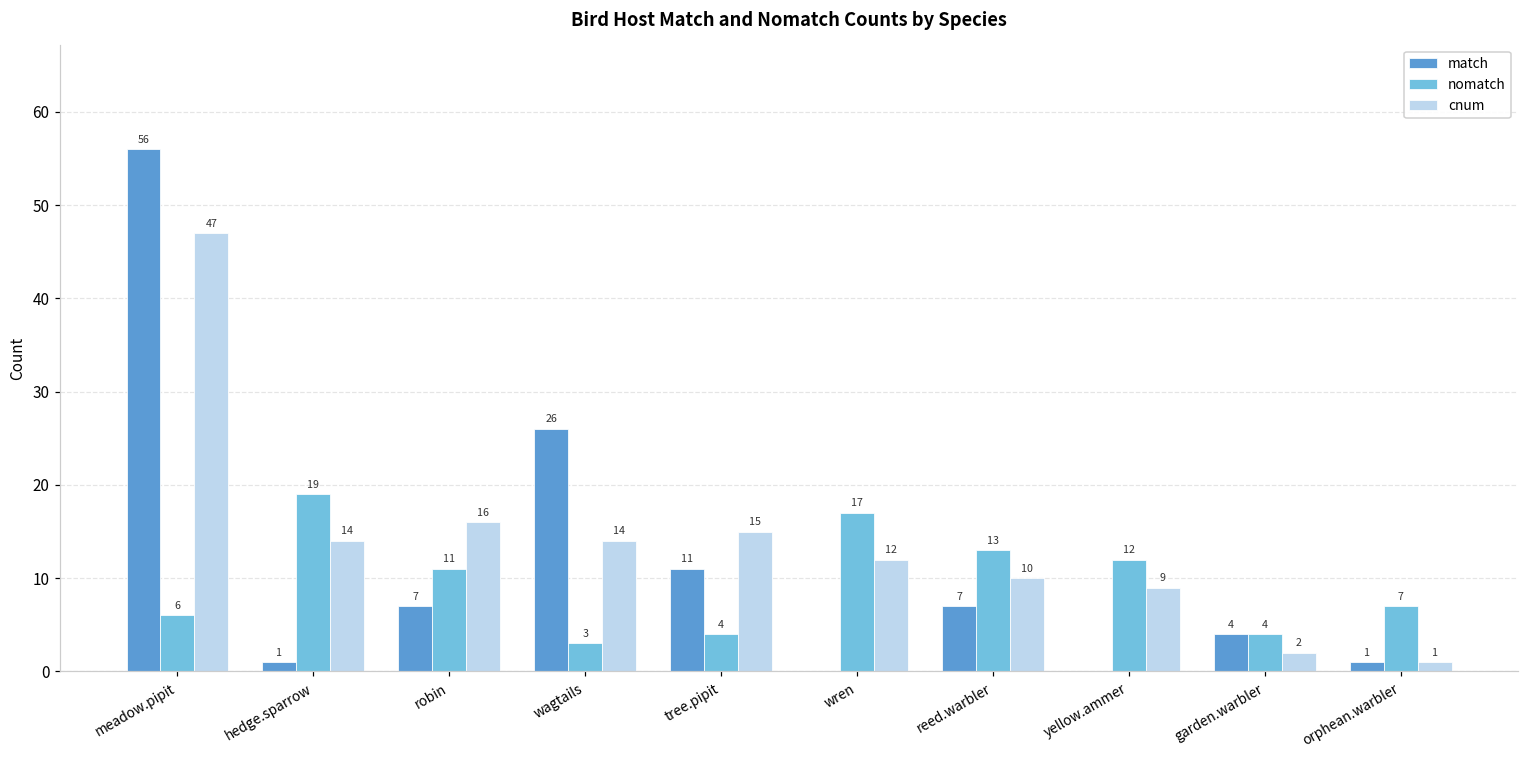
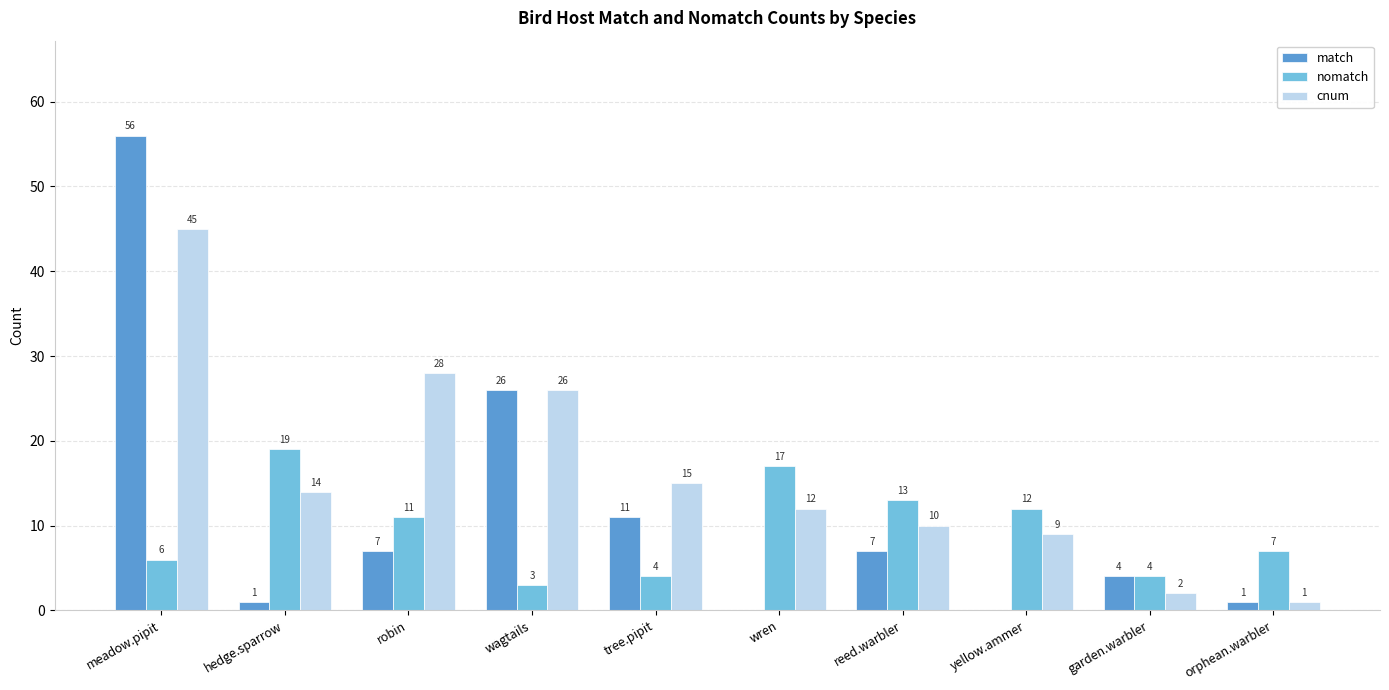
  {
    "cnum": {
-     "meadow.pipit": 47,
+     "meadow.pipit": 45,
      "hedge.sparrow": 14,
-     "robin": 16,
-     "wagtails": 14,
+     "robin": 28,
+     "wagtails": 26,
      "tree.pipit": 15,
      "wren": 12,
      "reed.warbler": 10,
      "yellow.ammer": 9,
      "garden.warbler": 2,
      "orphean.warbler": 1
    }
  }
